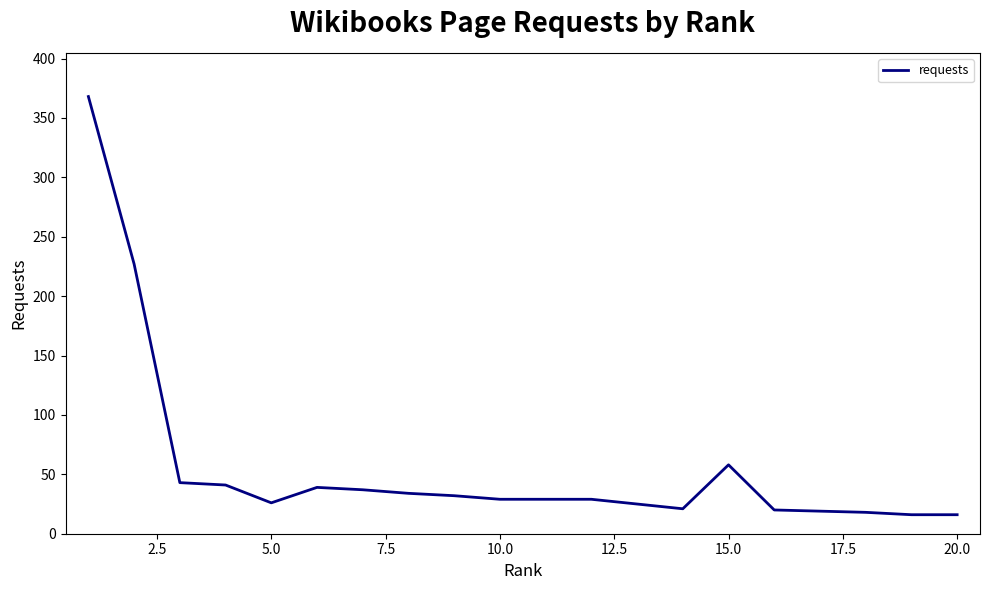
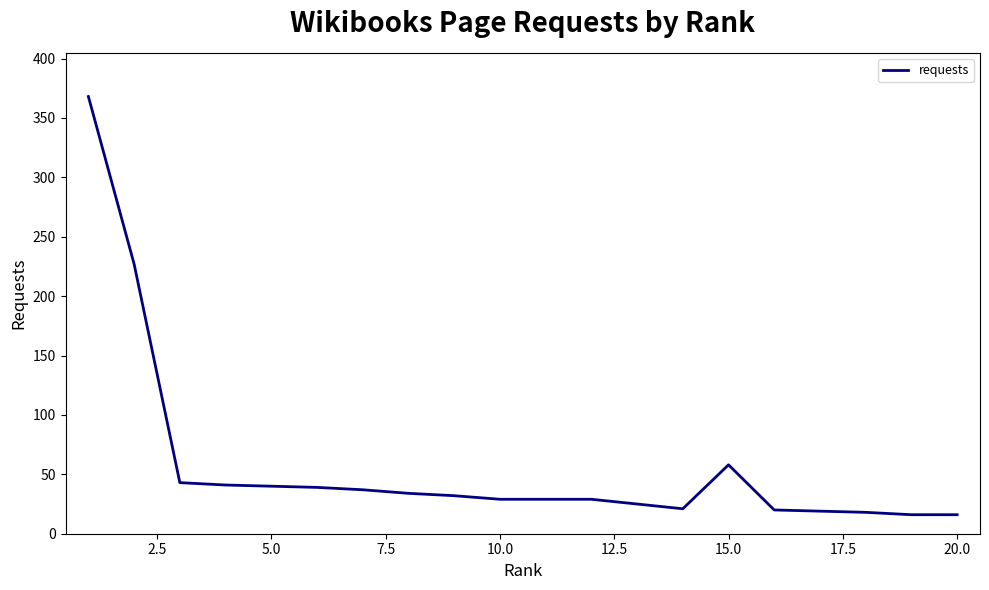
  {
-   "5.0": 26,
+   "5.0": 40,
    "10.0": 29,
    "15.0": 58,
    "20.0": 16
  }
